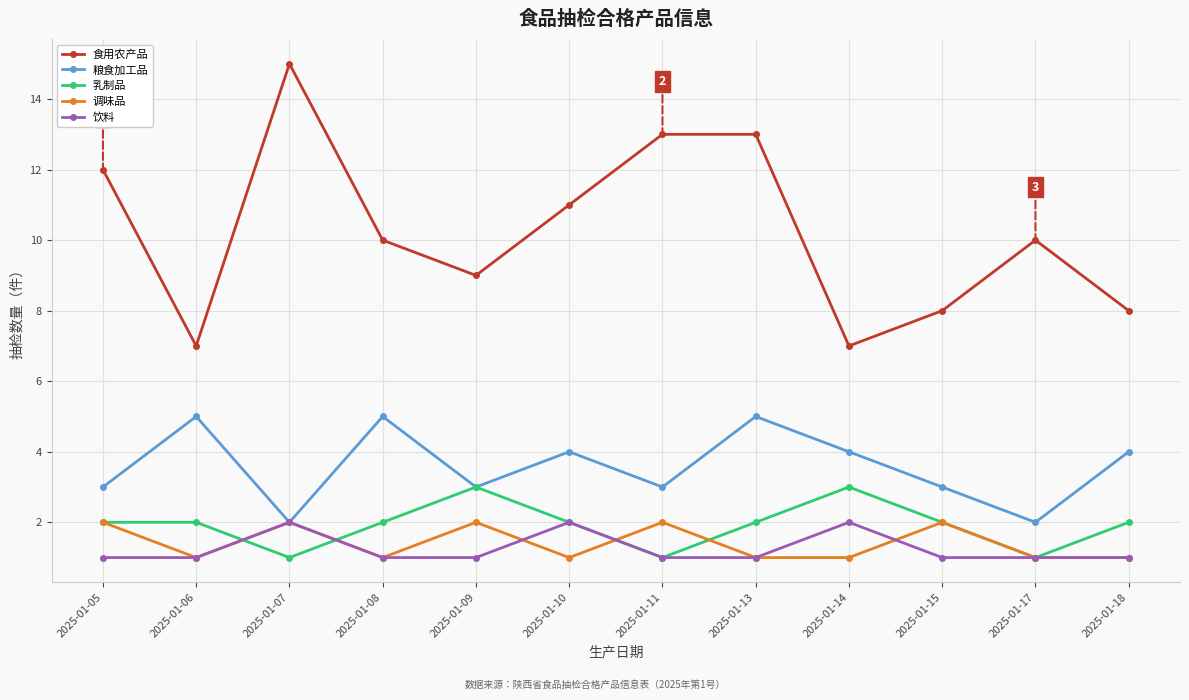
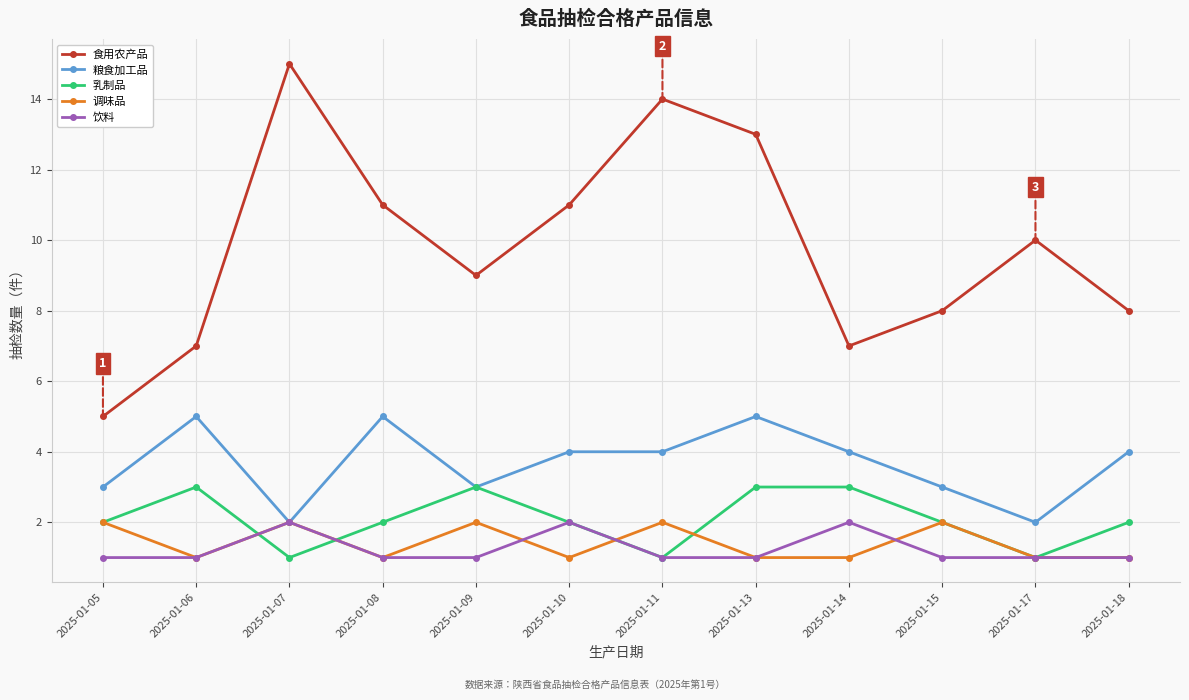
  {
    "食用农产品": {
-     "2025-01-05": 12,
+     "2025-01-05": 5,
      "2025-01-06": 7,
      "2025-01-07": 15,
-     "2025-01-08": 10,
+     "2025-01-08": 11,
      "2025-01-09": 9,
      "2025-01-10": 11,
-     "2025-01-11": 13,
+     "2025-01-11": 14,
      "2025-01-13": 13,
      "2025-01-14": 7,
      "2025-01-15": 8,
      "2025-01-18": 8
    },
    "粮食加工品": {
      "2025-01-05": 3,
      "2025-01-06": 5,
      "2025-01-08": 5,
      "2025-01-10": 4,
-     "2025-01-11": 3,
+     "2025-01-11": 4,
      "2025-01-13": 5,
      "2025-01-14": 4,
      "2025-01-15": 3,
      "2025-01-17": 2,
      "2025-01-18": 4
    },
    "乳制品": {
-     "2025-01-06": 2,
+     "2025-01-06": 3,
      "2025-01-07": 1,
      "2025-01-08": 2,
-     "2025-01-13": 2,
+     "2025-01-13": 3,
      "2025-01-14": 3,
      "2025-01-18": 2
    },
    "调味品": {
      "2025-01-09": 2,
      "2025-01-10": 1,
      "2025-01-11": 2,
      "2025-01-14": 1
    },
    "饮料": {
      "2025-01-05": 1,
      "2025-01-09": 1,
      "2025-01-14": 2,
      "2025-01-15": 1
    }
  }
